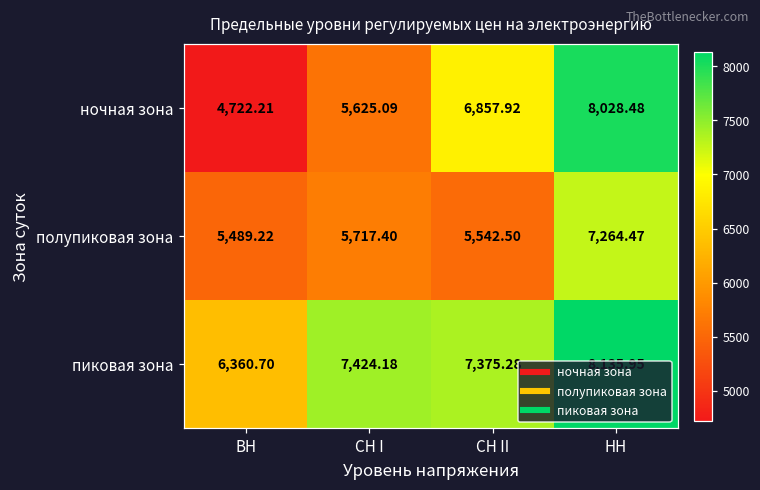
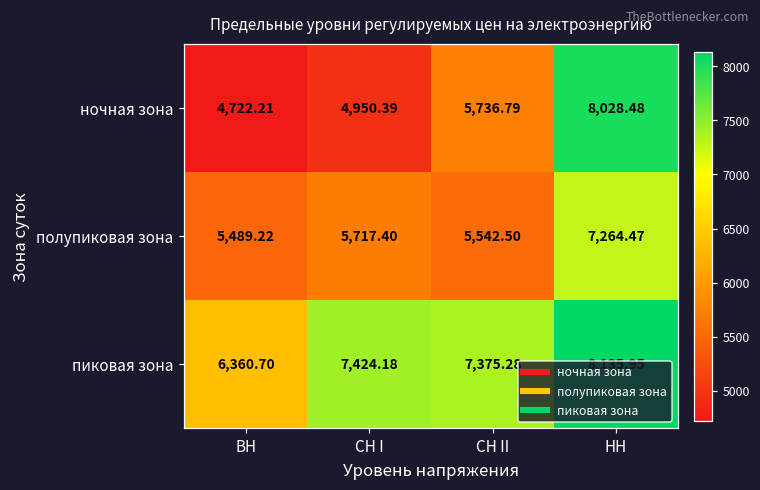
  {
    "ночная зона": {
      "ВН": "4,722.21",
-     "СН I": "5,625.09",
-     "СН II": "6,857.92",
+     "СН I": "4,950.39",
+     "СН II": "5,736.79",
      "НН": "8,028.48"
    },
    "полупиковая зона": {
      "ВН": "5,489.22",
      "СН I": "5,717.40",
      "СН II": "5,542.50",
      "НН": "7,264.47"
    },
    "пиковая зона": {
      "ВН": "6,360.70",
      "СН I": "7,424.18"
    }
  }
